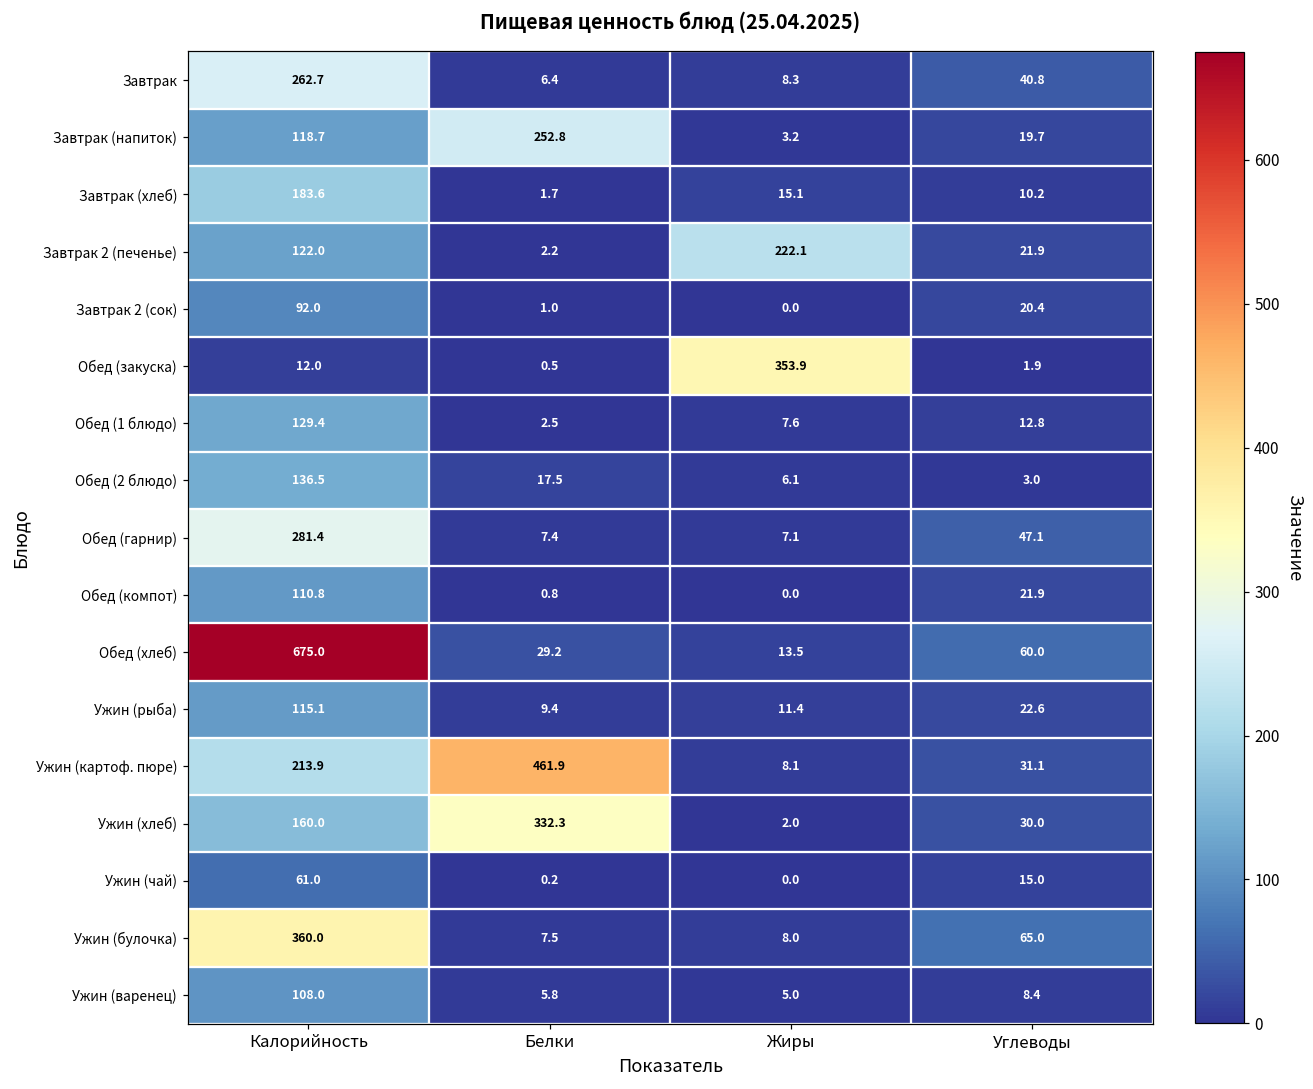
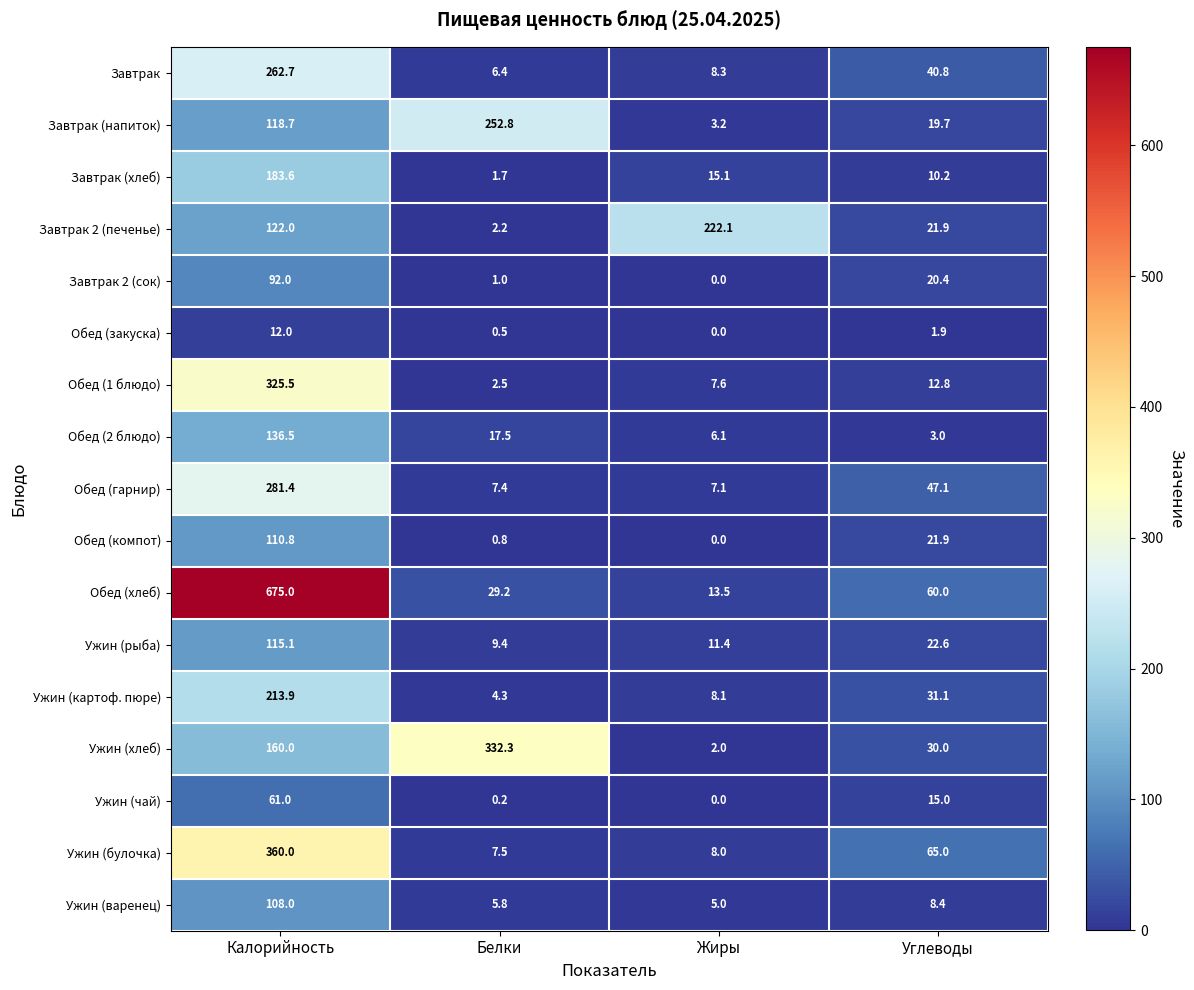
  {
    "Завтрак": {
      "Калорийность": 262.7,
      "Белки": 6.4,
      "Жиры": 8.3,
      "Углеводы": 40.8
    },
    "Завтрак (напиток)": {
      "Калорийность": 118.7,
      "Белки": 252.8,
      "Жиры": 3.2,
      "Углеводы": 19.7
    },
    "Завтрак (хлеб)": {
      "Калорийность": 183.6,
      "Белки": 1.7,
      "Жиры": 15.1,
      "Углеводы": 10.2
    },
    "Завтрак 2 (печенье)": {
      "Калорийность": 122.0,
      "Белки": 2.2,
      "Жиры": 222.1,
      "Углеводы": 21.9
    },
    "Завтрак 2 (сок)": {
      "Калорийность": 92.0,
      "Белки": 1.0,
      "Жиры": 0.0,
      "Углеводы": 20.4
    },
    "Обед (закуска)": {
      "Калорийность": 12.0,
      "Белки": 0.5,
-     "Жиры": 353.9,
+     "Жиры": 0.0,
      "Углеводы": 1.9
    },
    "Обед (1 блюдо)": {
-     "Калорийность": 129.4,
+     "Калорийность": 325.5,
      "Белки": 2.5,
      "Жиры": 7.6,
      "Углеводы": 12.8
    },
    "Обед (2 блюдо)": {
      "Калорийность": 136.5,
      "Белки": 17.5,
      "Жиры": 6.1,
      "Углеводы": 3.0
    },
    "Обед (гарнир)": {
      "Калорийность": 281.4,
      "Белки": 7.4,
      "Жиры": 7.1,
      "Углеводы": 47.1
    },
    "Обед (компот)": {
      "Калорийность": 110.8,
      "Белки": 0.8,
      "Жиры": 0.0,
      "Углеводы": 21.9
    },
    "Обед (хлеб)": {
      "Калорийность": 675.0,
      "Белки": 29.2,
      "Жиры": 13.5,
      "Углеводы": 60.0
    },
    "Ужин (рыба)": {
      "Калорийность": 115.1,
      "Белки": 9.4,
      "Жиры": 11.4,
      "Углеводы": 22.6
    },
    "Ужин (картоф. пюре)": {
      "Калорийность": 213.9,
-     "Белки": 461.9,
+     "Белки": 4.3,
      "Жиры": 8.1,
      "Углеводы": 31.1
    },
    "Ужин (хлеб)": {
      "Калорийность": 160.0,
      "Белки": 332.3,
      "Жиры": 2.0,
      "Углеводы": 30.0
    },
    "Ужин (чай)": {
      "Калорийность": 61.0,
      "Белки": 0.2,
      "Жиры": 0.0,
      "Углеводы": 15.0
    },
    "Ужин (булочка)": {
      "Калорийность": 360.0,
      "Белки": 7.5,
      "Жиры": 8.0,
      "Углеводы": 65.0
    },
    "Ужин (варенец)": {
      "Калорийность": 108.0,
      "Белки": 5.8,
      "Жиры": 5.0,
      "Углеводы": 8.4
    }
  }
